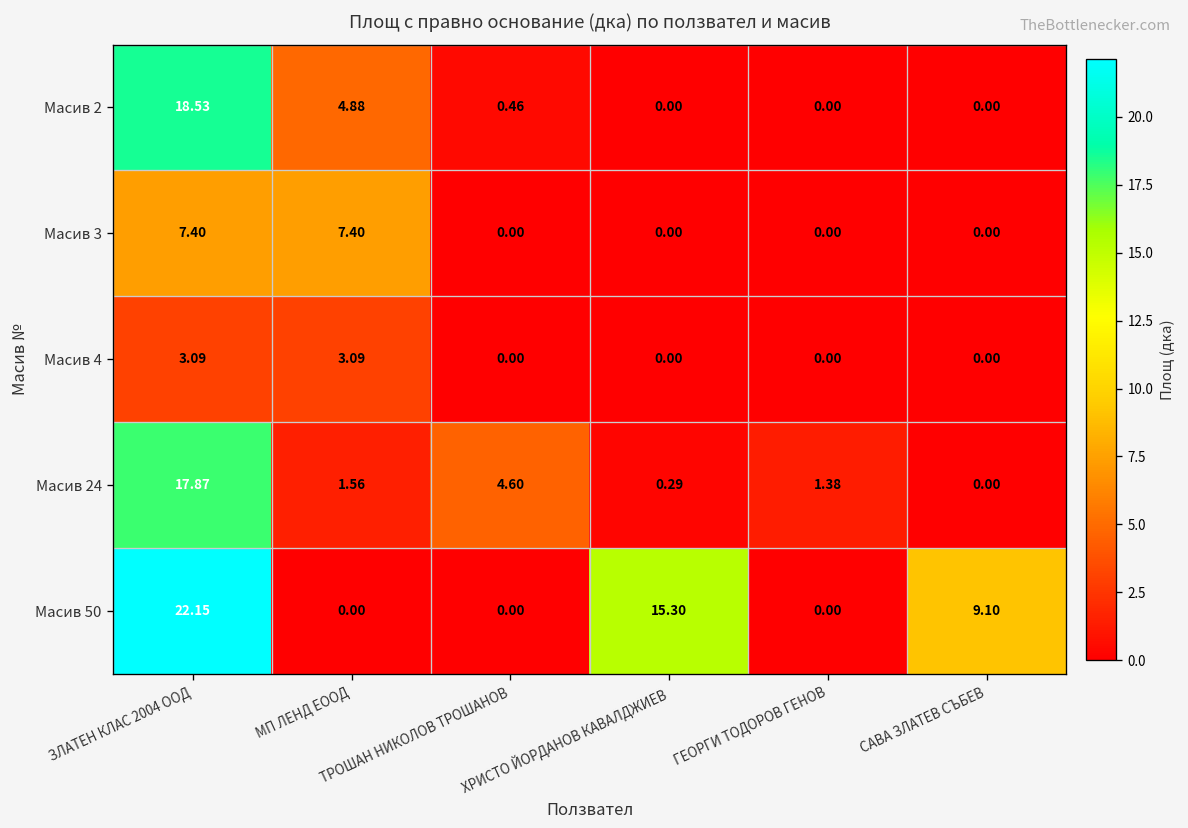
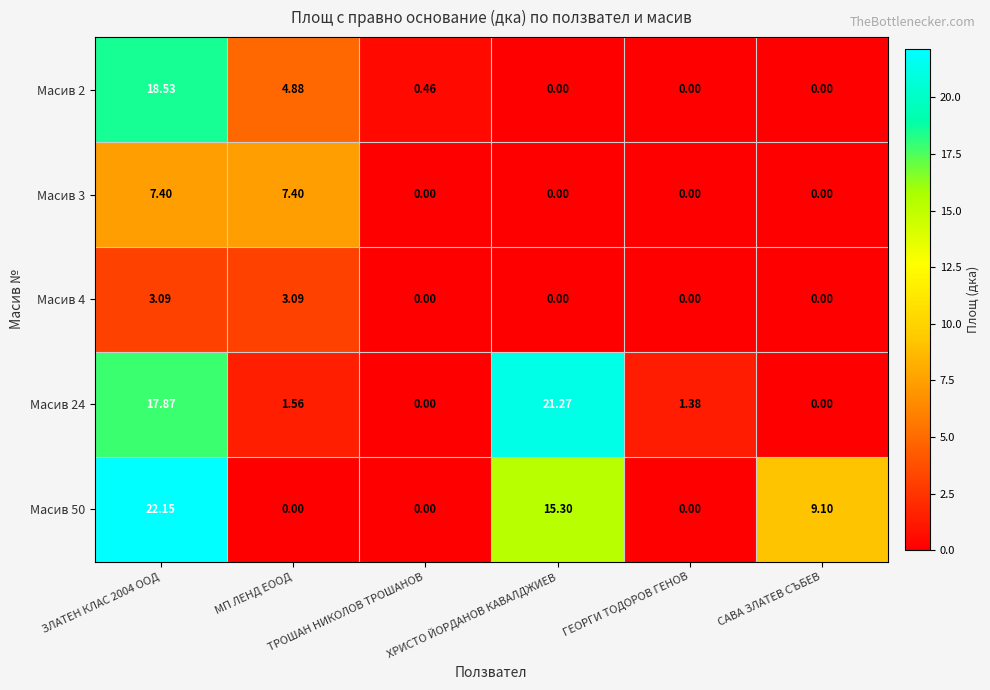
  {
    "Масив 2": {
      "ЗЛАТЕН КЛАС 2004 ООД": 18.53,
      "МП ЛЕНД ЕООД": 4.88,
      "ТРОШАН НИКОЛОВ ТРОШАНОВ": 0.46,
      "ХРИСТО ЙОРДАНОВ КАВАЛДЖИЕВ": 0.00,
      "ГЕОРГИ ТОДОРОВ ГЕНОВ": 0.00,
      "САВА ЗЛАТЕВ СЪБЕВ": 0.00
    },
    "Масив 3": {
      "ЗЛАТЕН КЛАС 2004 ООД": 7.40,
      "МП ЛЕНД ЕООД": 7.40,
      "ТРОШАН НИКОЛОВ ТРОШАНОВ": 0.00,
      "ХРИСТО ЙОРДАНОВ КАВАЛДЖИЕВ": 0.00,
      "ГЕОРГИ ТОДОРОВ ГЕНОВ": 0.00,
      "САВА ЗЛАТЕВ СЪБЕВ": 0.00
    },
    "Масив 4": {
      "ЗЛАТЕН КЛАС 2004 ООД": 3.09,
      "МП ЛЕНД ЕООД": 3.09,
      "ТРОШАН НИКОЛОВ ТРОШАНОВ": 0.00,
      "ХРИСТО ЙОРДАНОВ КАВАЛДЖИЕВ": 0.00,
      "ГЕОРГИ ТОДОРОВ ГЕНОВ": 0.00,
      "САВА ЗЛАТЕВ СЪБЕВ": 0.00
    },
    "Масив 24": {
      "ЗЛАТЕН КЛАС 2004 ООД": 17.87,
      "МП ЛЕНД ЕООД": 1.56,
-     "ТРОШАН НИКОЛОВ ТРОШАНОВ": 4.60,
-     "ХРИСТО ЙОРДАНОВ КАВАЛДЖИЕВ": 0.29,
+     "ТРОШАН НИКОЛОВ ТРОШАНОВ": 0.00,
+     "ХРИСТО ЙОРДАНОВ КАВАЛДЖИЕВ": 21.27,
      "ГЕОРГИ ТОДОРОВ ГЕНОВ": 1.38,
      "САВА ЗЛАТЕВ СЪБЕВ": 0.00
    },
    "Масив 50": {
      "ЗЛАТЕН КЛАС 2004 ООД": 22.15,
      "МП ЛЕНД ЕООД": 0.00,
      "ТРОШАН НИКОЛОВ ТРОШАНОВ": 0.00,
      "ХРИСТО ЙОРДАНОВ КАВАЛДЖИЕВ": 15.30,
      "ГЕОРГИ ТОДОРОВ ГЕНОВ": 0.00,
      "САВА ЗЛАТЕВ СЪБЕВ": 9.10
    }
  }
